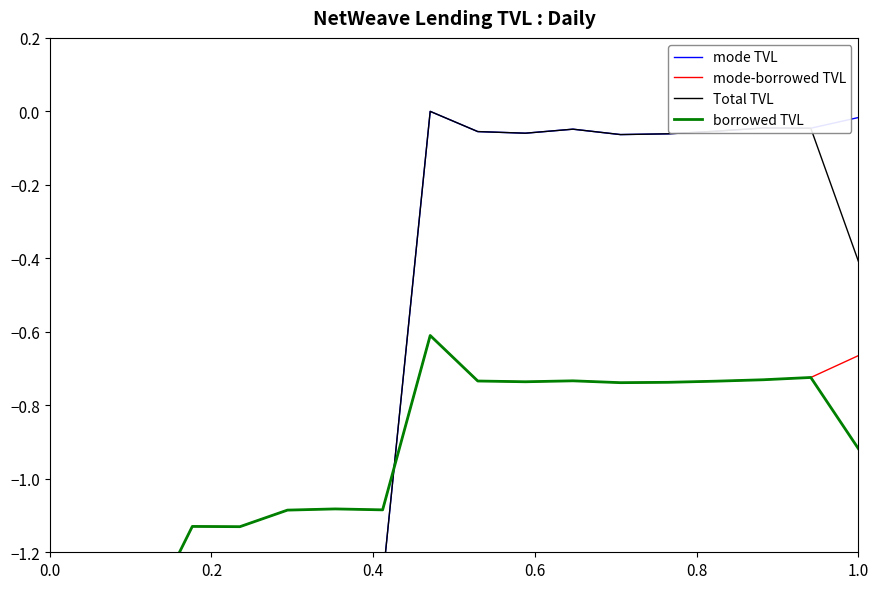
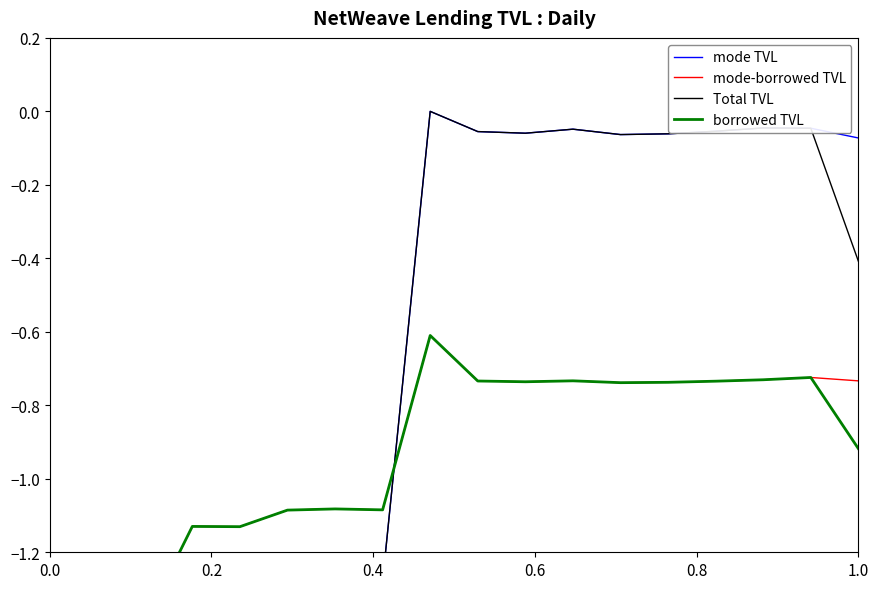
  {
    "mode TVL": {
-     "1.0": -0.02
+     "1.0": -0.07
    },
    "mode-borrowed TVL": {
-     "1.0": -0.66
+     "1.0": -0.73
    },
    "Total TVL": {
      "1.0": -0.41
    },
    "borrowed TVL": {
      "1.0": -0.92
    }
  }
